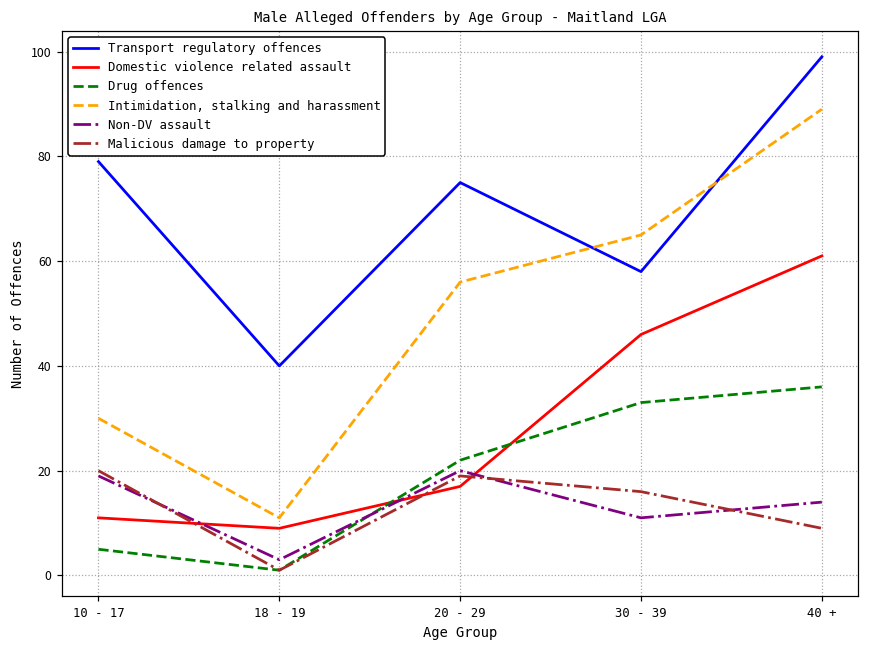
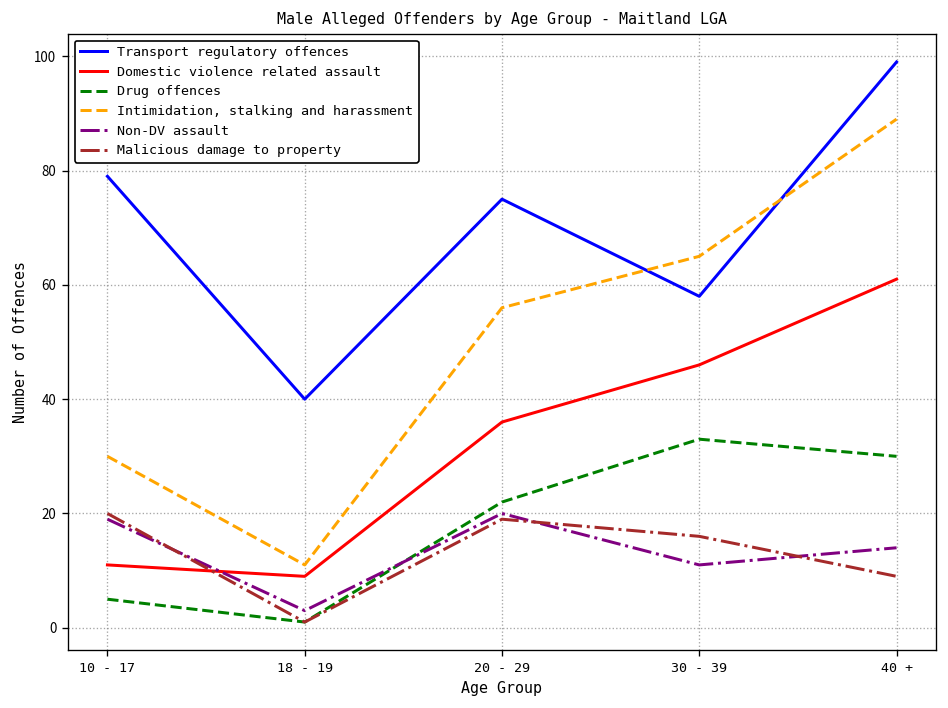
  {
    "Transport regulatory offences": {
      "10 - 17": 79,
      "18 - 19": 40,
      "20 - 29": 75,
      "30 - 39": 58,
      "40 +": 99
    },
    "Domestic violence related assault": {
      "10 - 17": 11,
      "18 - 19": 9,
-     "20 - 29": 17,
+     "20 - 29": 36,
      "30 - 39": 46,
      "40 +": 61
    },
    "Drug offences": {
      "10 - 17": 5,
      "20 - 29": 22,
      "30 - 39": 33,
-     "40 +": 36
+     "40 +": 30
    },
    "Intimidation, stalking and harassment": {
      "10 - 17": 30,
      "18 - 19": 11,
      "20 - 29": 56,
      "30 - 39": 65,
      "40 +": 89
    },
    "Non-DV assault": {
      "10 - 17": 19,
      "18 - 19": 3,
      "20 - 29": 20,
      "30 - 39": 11,
      "40 +": 14
    },
    "Malicious damage to property": {
      "10 - 17": 20,
      "20 - 29": 19,
      "30 - 39": 16,
      "40 +": 9
    }
  }
